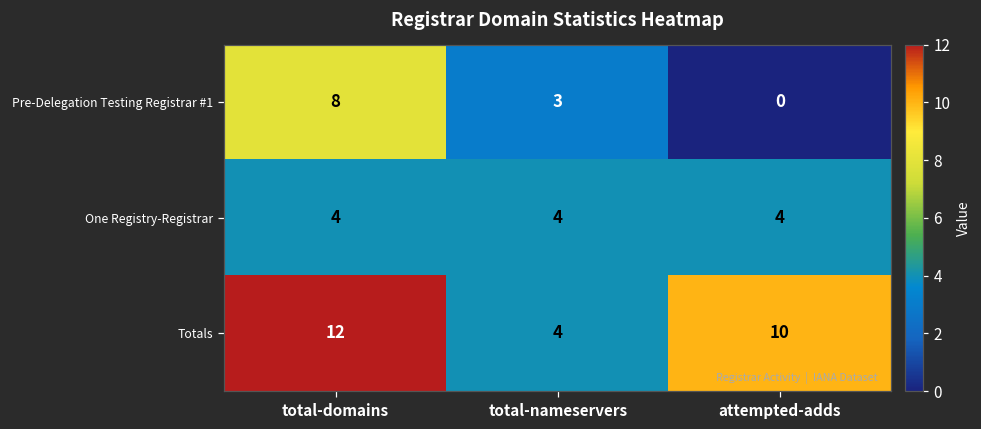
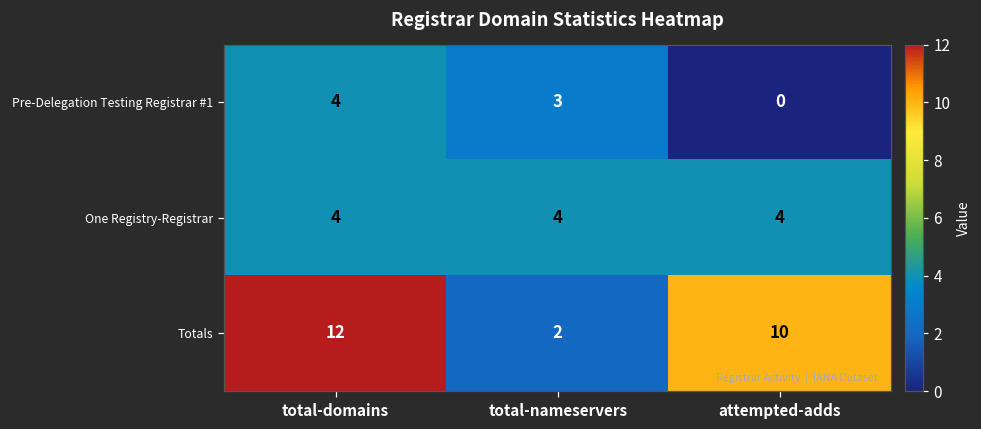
  {
    "Pre-Delegation Testing Registrar #1": {
-     "total-domains": 8,
+     "total-domains": 4,
      "total-nameservers": 3,
      "attempted-adds": 0
    },
    "One Registry-Registrar": {
      "total-domains": 4,
      "total-nameservers": 4,
      "attempted-adds": 4
    },
    "Totals": {
      "total-domains": 12,
-     "total-nameservers": 4
+     "total-nameservers": 2
    }
  }
